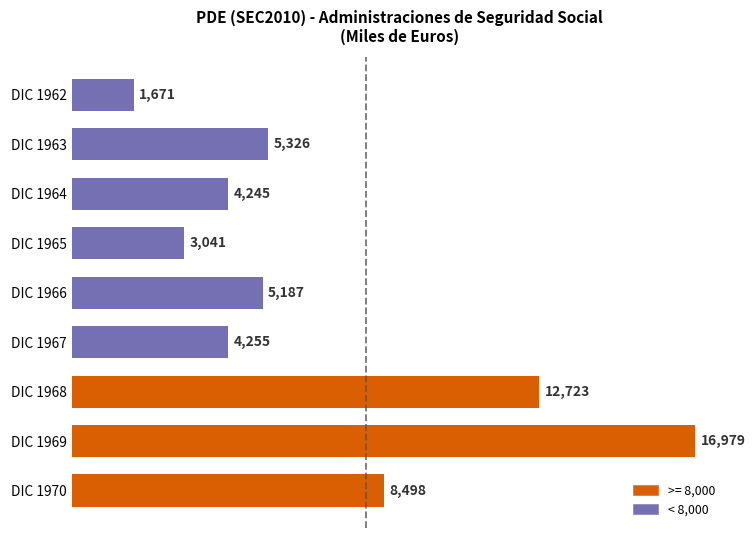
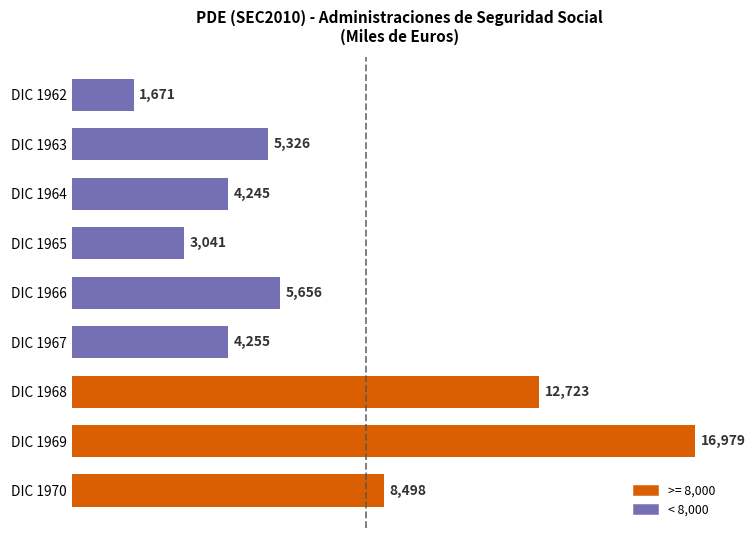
  {
    "DIC 1962": "1,671",
    "DIC 1963": "5,326",
    "DIC 1964": "4,245",
    "DIC 1965": "3,041",
-   "DIC 1966": "5,187",
+   "DIC 1966": "5,656",
    "DIC 1967": "4,255",
    "DIC 1968": "12,723",
    "DIC 1969": "16,979",
    "DIC 1970": "8,498"
  }
